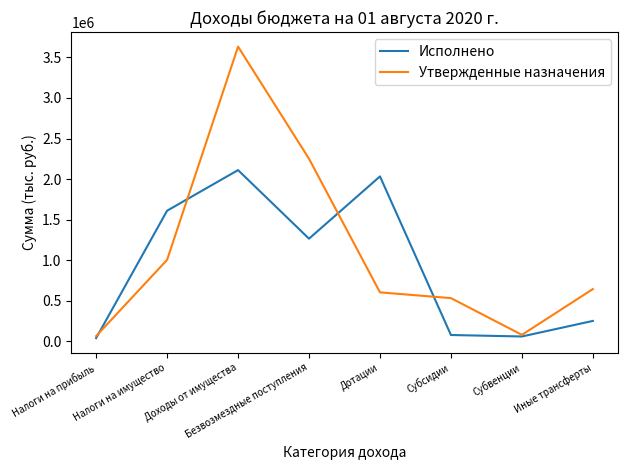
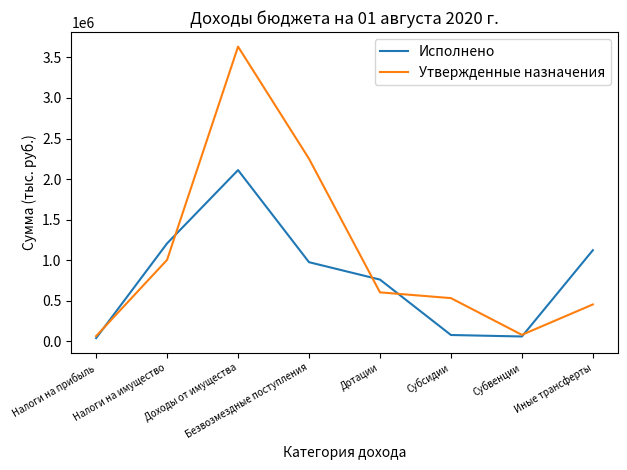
  {
    "Исполнено": {
-     "Налоги на имущество": 1600000,
+     "Налоги на имущество": 1200000,
      "Доходы от имущества": 2100000,
-     "Безвозмездные поступления": 1300000,
-     "Дотации": 2000000,
+     "Безвозмездные поступления": 1000000,
+     "Дотации": 800000,
      "Субсидии": 100000,
-     "Иные трансферты": 300000
+     "Иные трансферты": 1100000
    },
    "Утвержденные назначения": {
      "Налоги на имущество": 1000000,
      "Доходы от имущества": 3600000,
      "Безвозмездные поступления": 2300000,
      "Дотации": 600000,
      "Субсидии": 500000,
-     "Иные трансферты": 600000
+     "Иные трансферты": 500000
    }
  }
